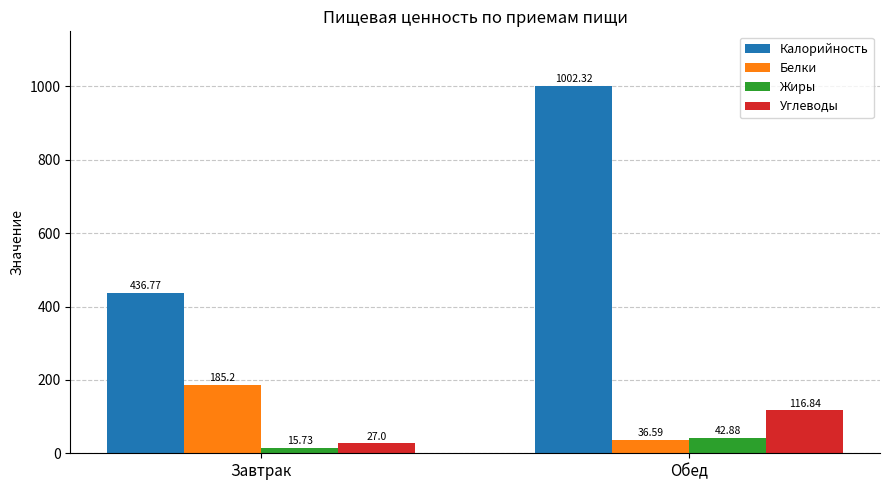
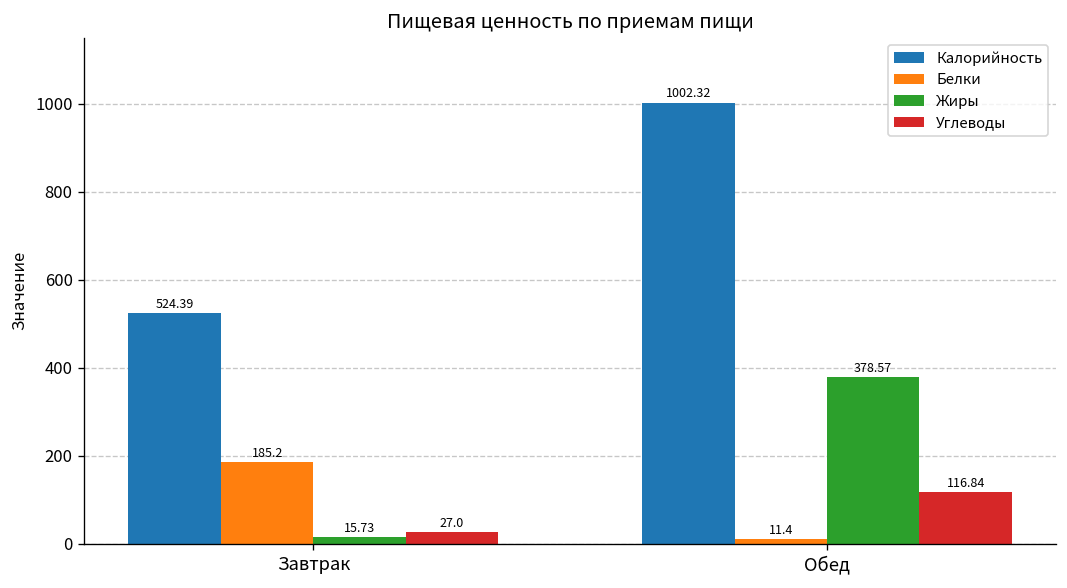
  {
    "Калорийность": {
-     "Завтрак": 436.77,
+     "Завтрак": 524.39,
      "Обед": 1002.32
    },
    "Белки": {
      "Завтрак": 185.2,
-     "Обед": 36.59
+     "Обед": 11.4
    },
    "Жиры": {
      "Завтрак": 15.73,
-     "Обед": 42.88
+     "Обед": 378.57
    },
    "Углеводы": {
      "Завтрак": 27.0,
      "Обед": 116.84
    }
  }
